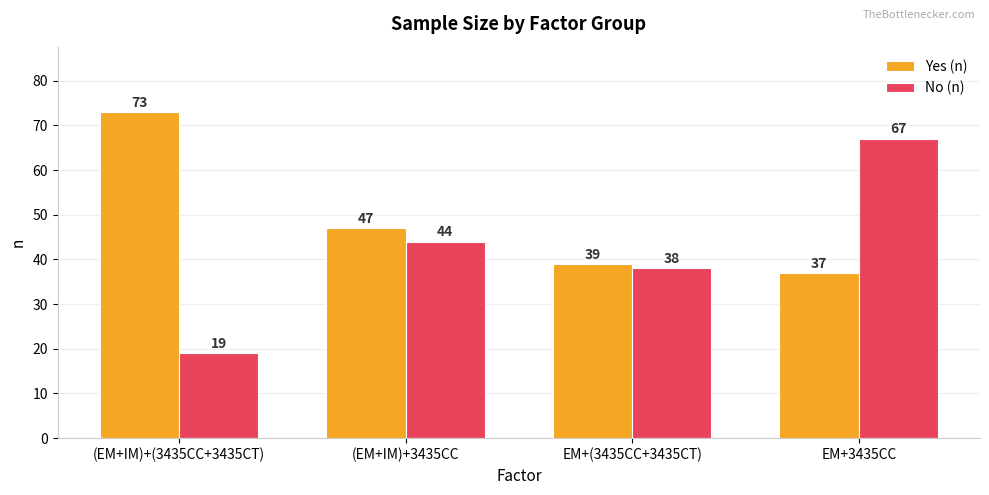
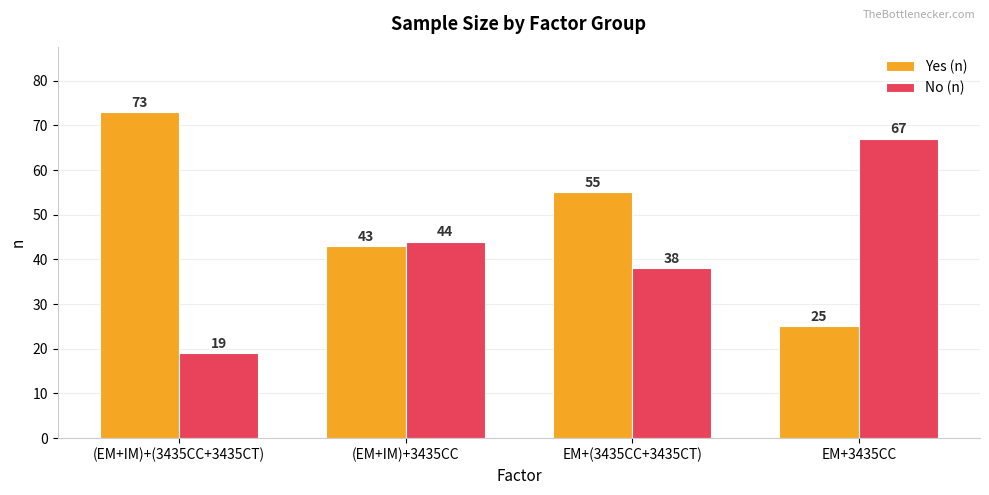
  {
    "Yes (n)": {
      "(EM+IM)+(3435CC+3435CT)": 73,
-     "(EM+IM)+3435CC": 47,
-     "EM+(3435CC+3435CT)": 39,
-     "EM+3435CC": 37
+     "(EM+IM)+3435CC": 43,
+     "EM+(3435CC+3435CT)": 55,
+     "EM+3435CC": 25
    },
    "No (n)": {
      "(EM+IM)+(3435CC+3435CT)": 19,
      "(EM+IM)+3435CC": 44,
      "EM+(3435CC+3435CT)": 38,
      "EM+3435CC": 67
    }
  }
